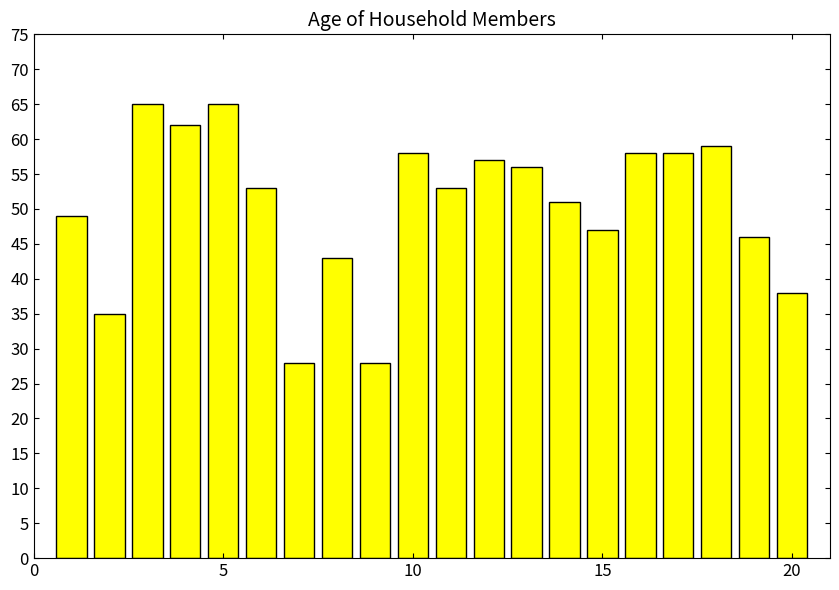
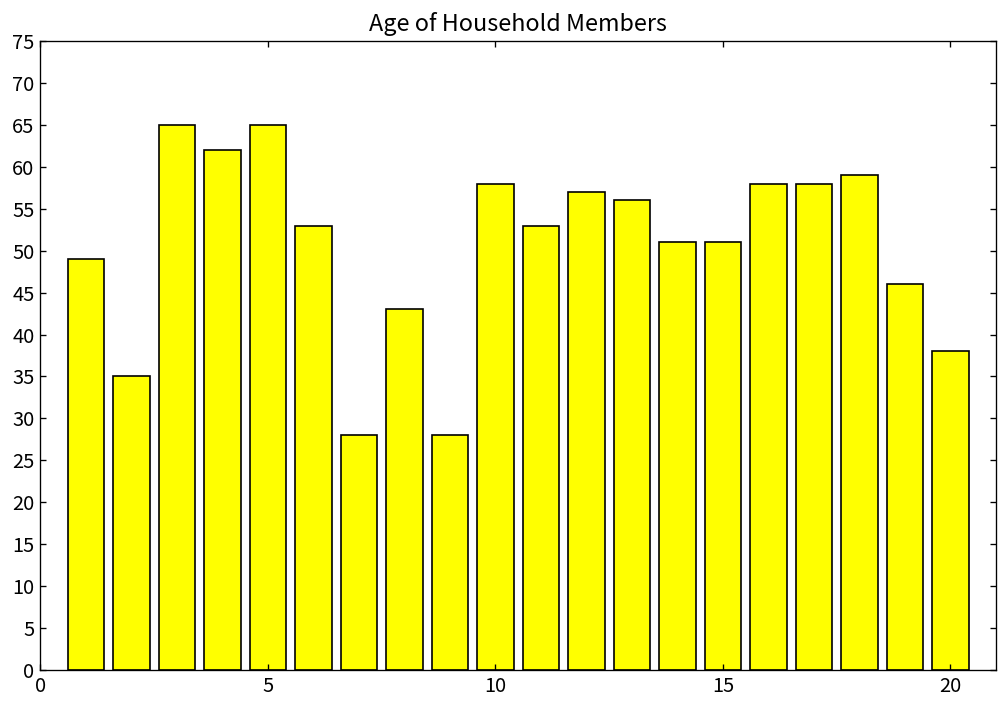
  {
    "5": 65,
    "10": 58,
-   "15": 47,
+   "15": 51,
    "20": 38
  }
